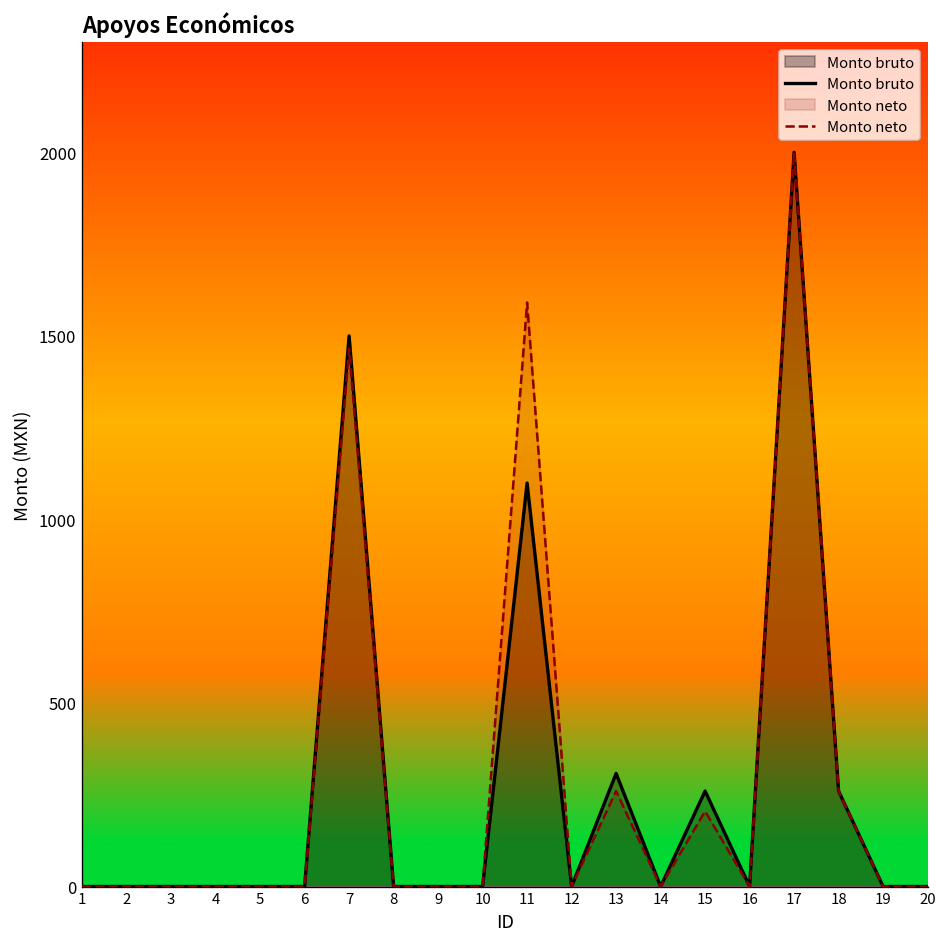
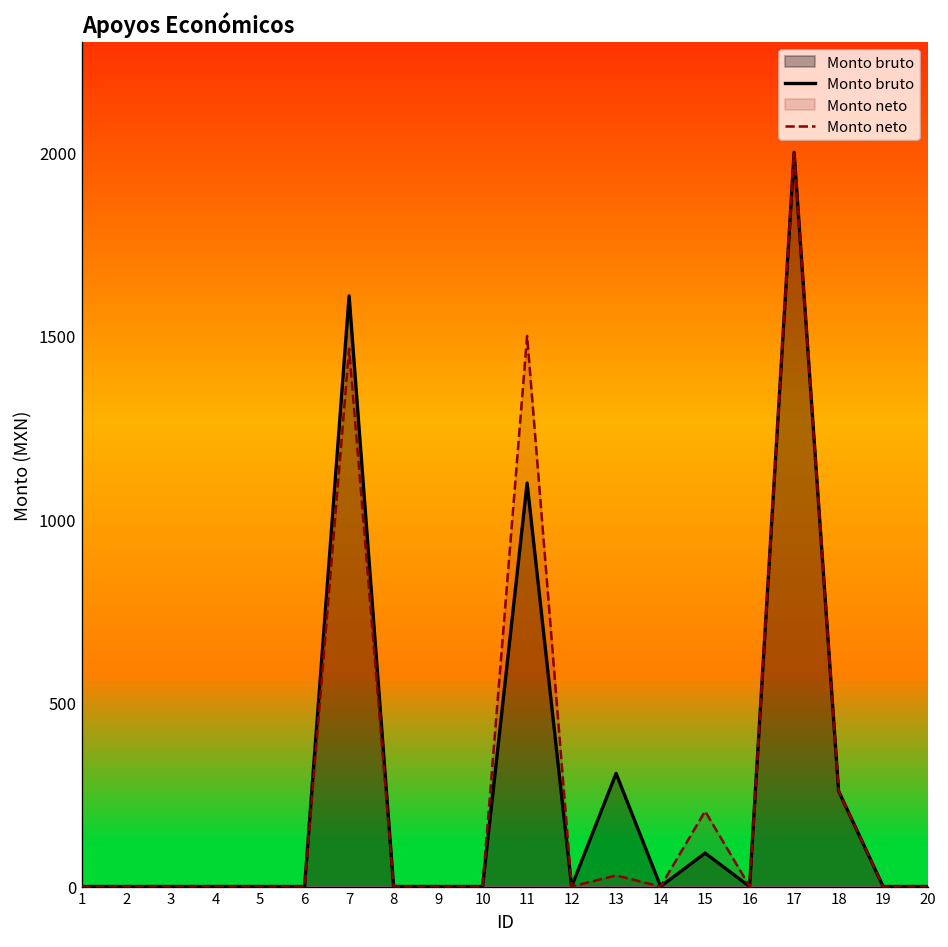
  {
    "Monto bruto": {
-     "7": 1500,
+     "7": 1610,
      "11": 1100,
      "13": 310,
-     "15": 260
+     "15": 90
    },
    "Monto neto": {
      "7": 1470,
-     "11": 1590,
-     "13": 260,
+     "11": 1500,
+     "13": 30,
      "15": 210
    }
  }
